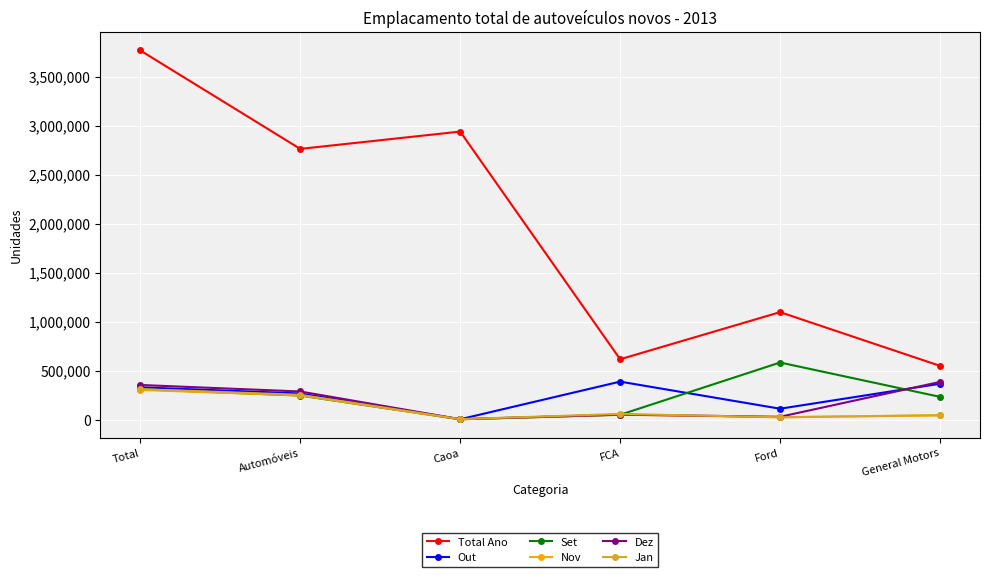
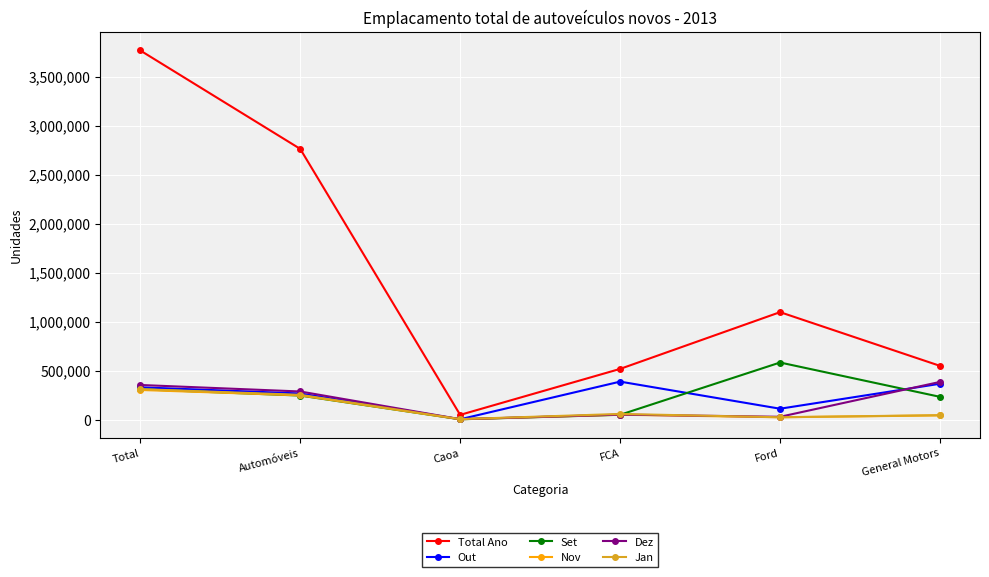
  {
    "Total Ano": {
      "Total": "3,800,000",
      "Automóveis": "2,800,000",
-     "Caoa": "2,900,000",
-     "FCA": "600,000",
+     "Caoa": "0",
+     "FCA": "500,000",
      "Ford": "1,100,000",
      "General Motors": "500,000"
    },
    "Out": {
      "FCA": "400,000",
      "Ford": "100,000"
    },
    "Set": {
      "Ford": "600,000",
      "General Motors": "200,000"
    }
  }
